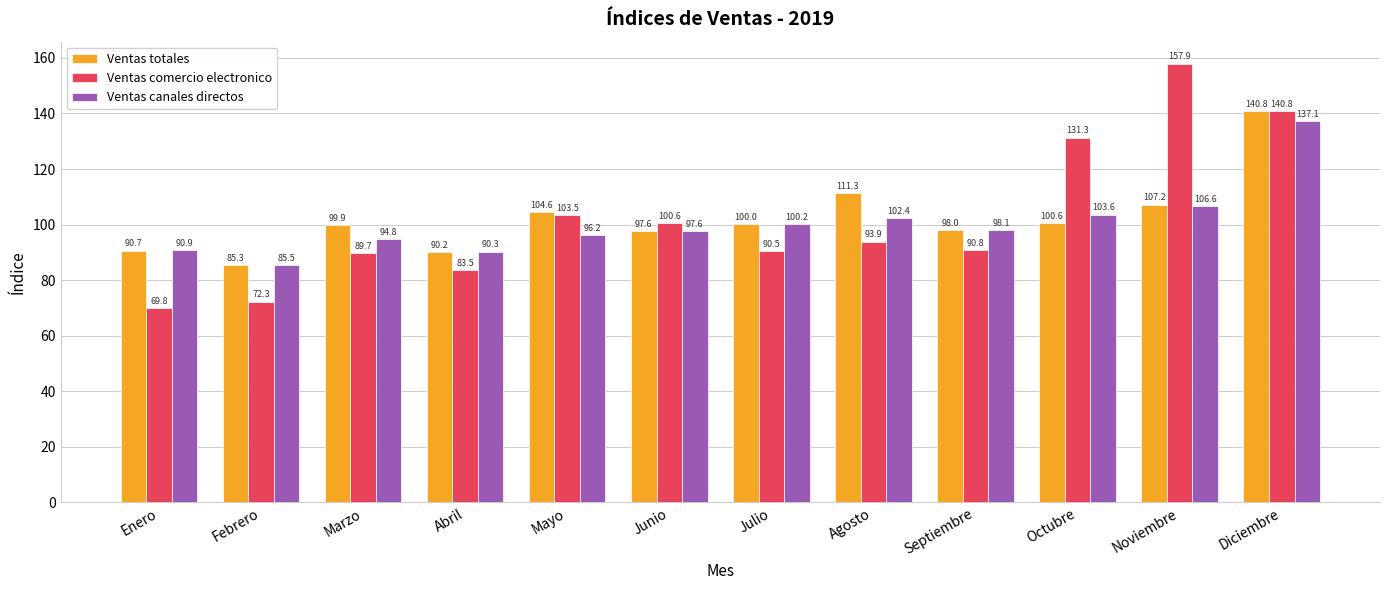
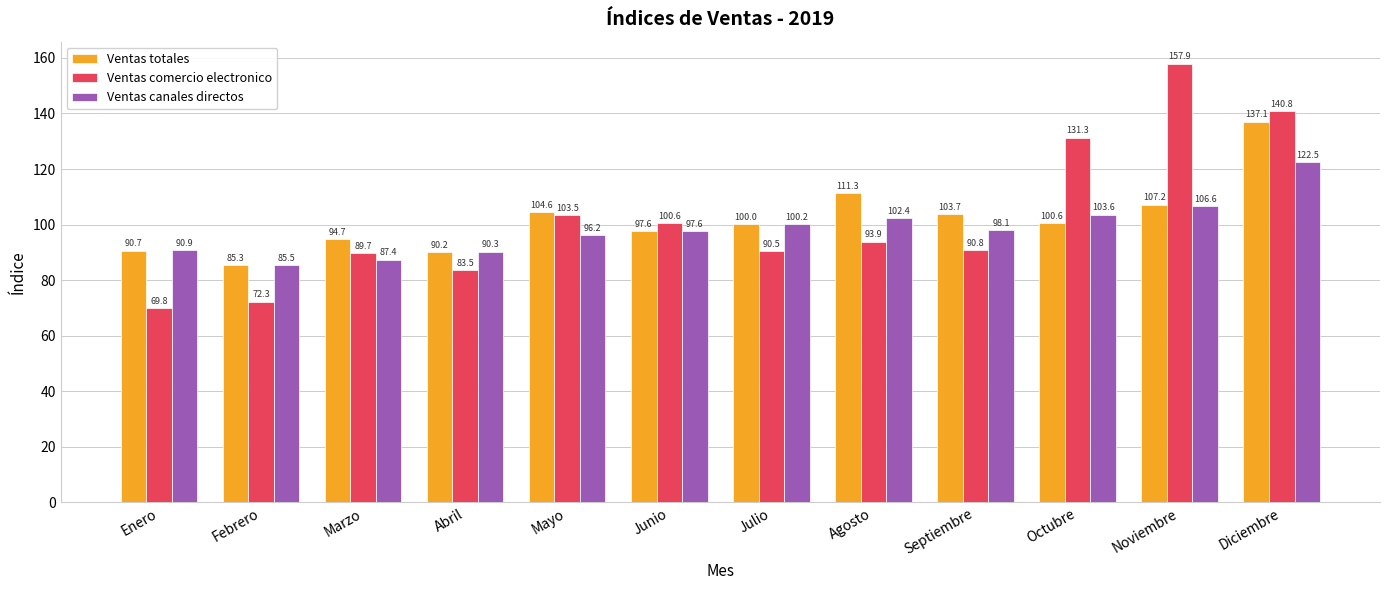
  {
    "Ventas totales": {
      "Enero": 90.7,
      "Febrero": 85.3,
-     "Marzo": 99.9,
+     "Marzo": 94.7,
      "Abril": 90.2,
      "Mayo": 104.6,
      "Junio": 97.6,
      "Julio": 100.0,
      "Agosto": 111.3,
-     "Septiembre": 98.0,
+     "Septiembre": 103.7,
      "Octubre": 100.6,
      "Noviembre": 107.2,
-     "Diciembre": 140.8
+     "Diciembre": 137.1
    },
    "Ventas comercio electronico": {
      "Enero": 69.8,
      "Febrero": 72.3,
      "Marzo": 89.7,
      "Abril": 83.5,
      "Mayo": 103.5,
      "Junio": 100.6,
      "Julio": 90.5,
      "Agosto": 93.9,
      "Septiembre": 90.8,
      "Octubre": 131.3,
      "Noviembre": 157.9,
      "Diciembre": 140.8
    },
    "Ventas canales directos": {
      "Enero": 90.9,
      "Febrero": 85.5,
-     "Marzo": 94.8,
+     "Marzo": 87.4,
      "Abril": 90.3,
      "Mayo": 96.2,
      "Junio": 97.6,
      "Julio": 100.2,
      "Agosto": 102.4,
      "Septiembre": 98.1,
      "Octubre": 103.6,
      "Noviembre": 106.6,
-     "Diciembre": 137.1
+     "Diciembre": 122.5
    }
  }
